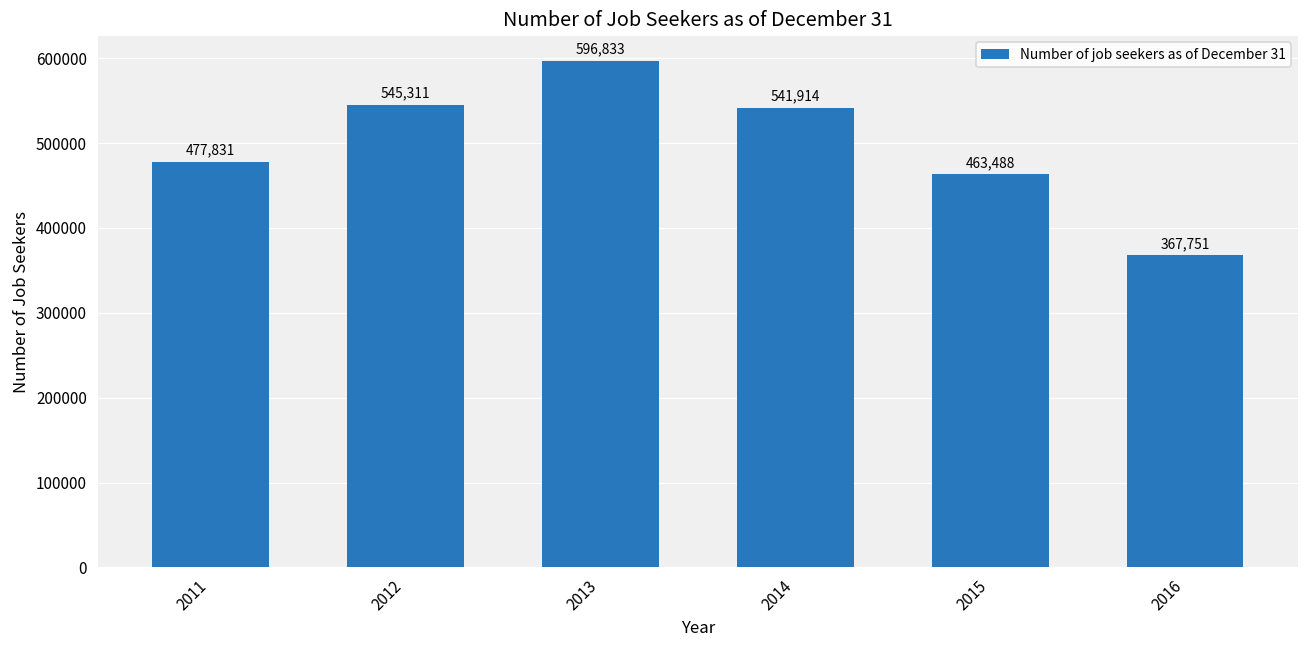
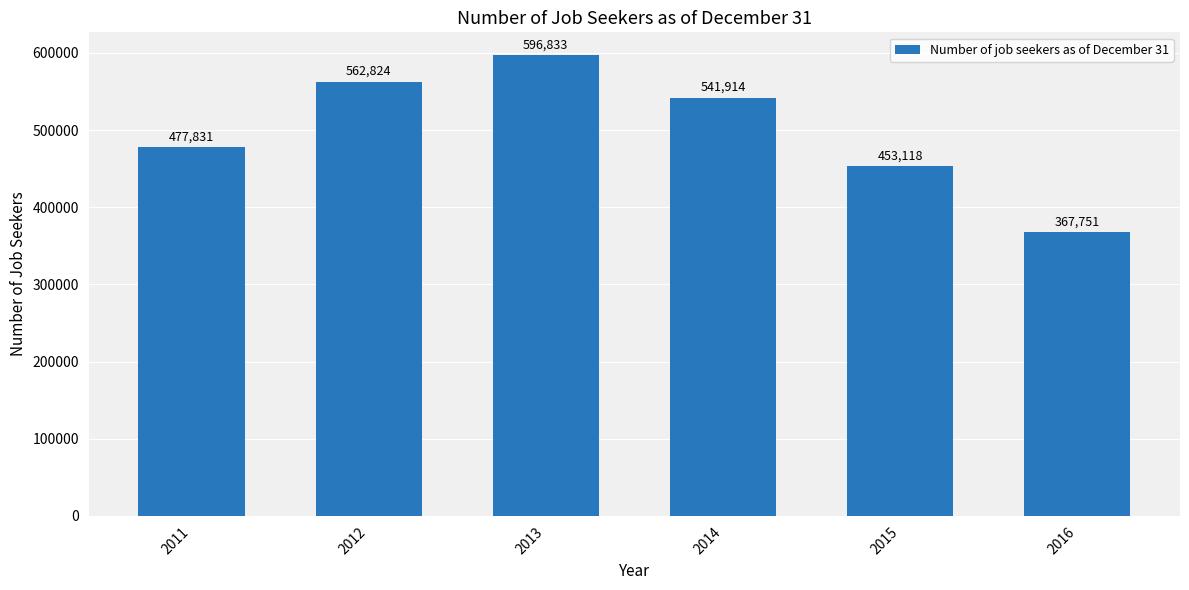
  {
    "2011": "477,831",
-   "2012": "545,311",
+   "2012": "562,824",
    "2013": "596,833",
    "2014": "541,914",
-   "2015": "463,488",
+   "2015": "453,118",
    "2016": "367,751"
  }
